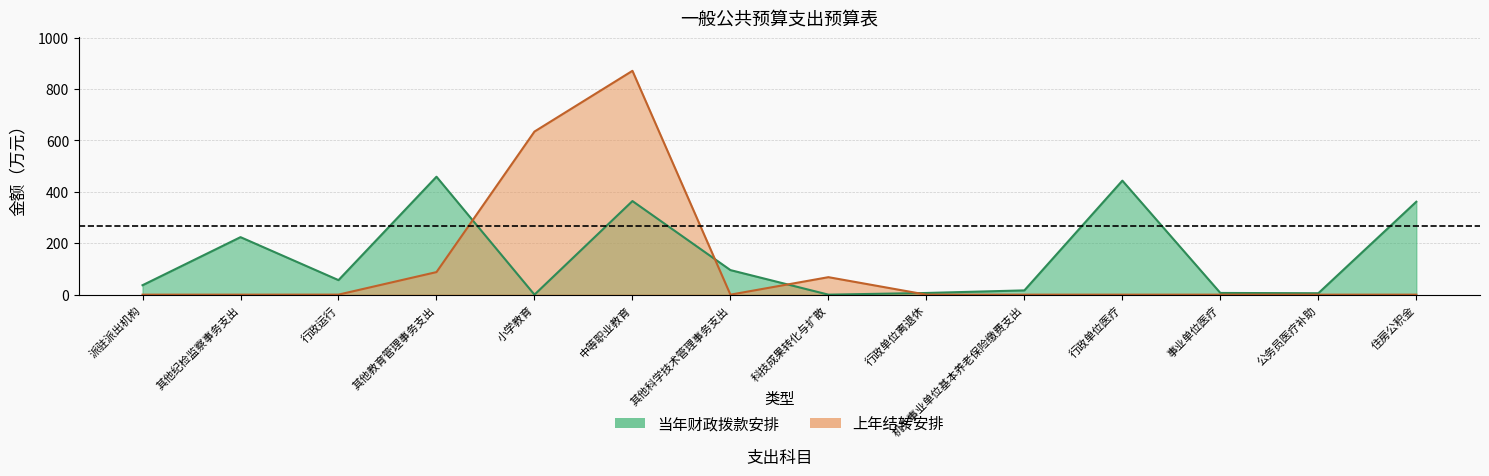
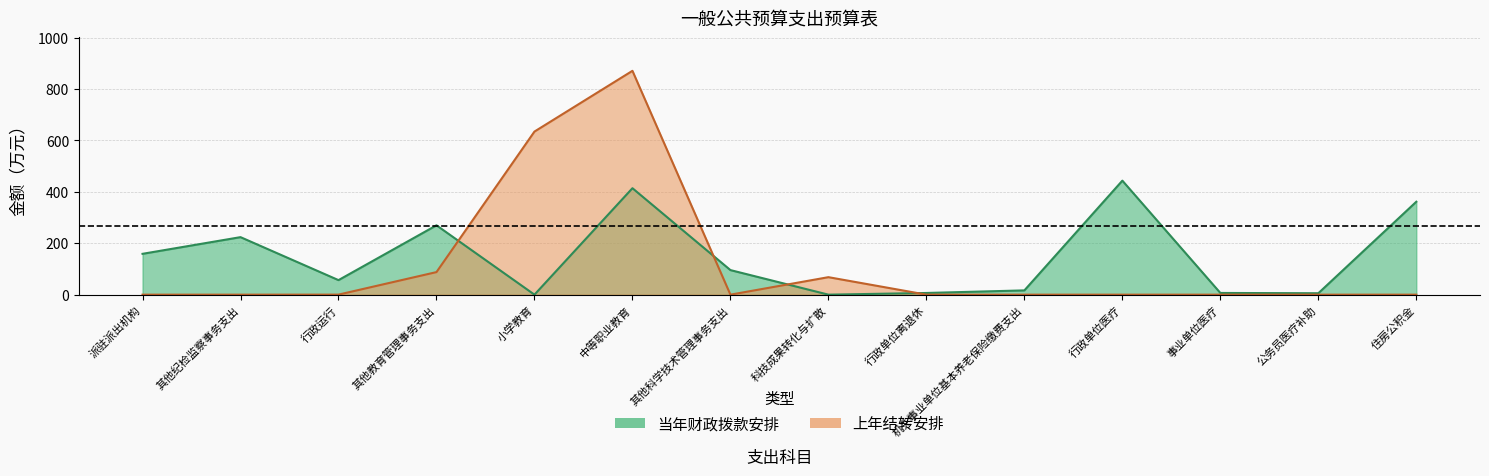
  {
    "当年财政拨款安排": {
-     "派驻派出机构": 40,
+     "派驻派出机构": 160,
      "其他纪检监察事务支出": 220,
      "行政运行": 60,
-     "其他教育管理事务支出": 460,
+     "其他教育管理事务支出": 270,
      "小学教育": 0,
-     "中等职业教育": 360,
+     "中等职业教育": 410,
      "其他科学技术管理事务支出": 100,
      "科技成果转化与扩散": 0,
      "机关事业单位基本养老保险缴费支出": 20,
      "行政单位医疗": 440,
      "住房公积金": 360
    },
    "上年结转安排": {
      "派驻派出机构": 0,
      "其他纪检监察事务支出": 0,
      "行政运行": 0,
      "其他教育管理事务支出": 90,
      "小学教育": 630,
      "中等职业教育": 870,
      "其他科学技术管理事务支出": 0,
      "科技成果转化与扩散": 70,
      "机关事业单位基本养老保险缴费支出": 0,
      "行政单位医疗": 0,
      "住房公积金": 0
    }
  }
